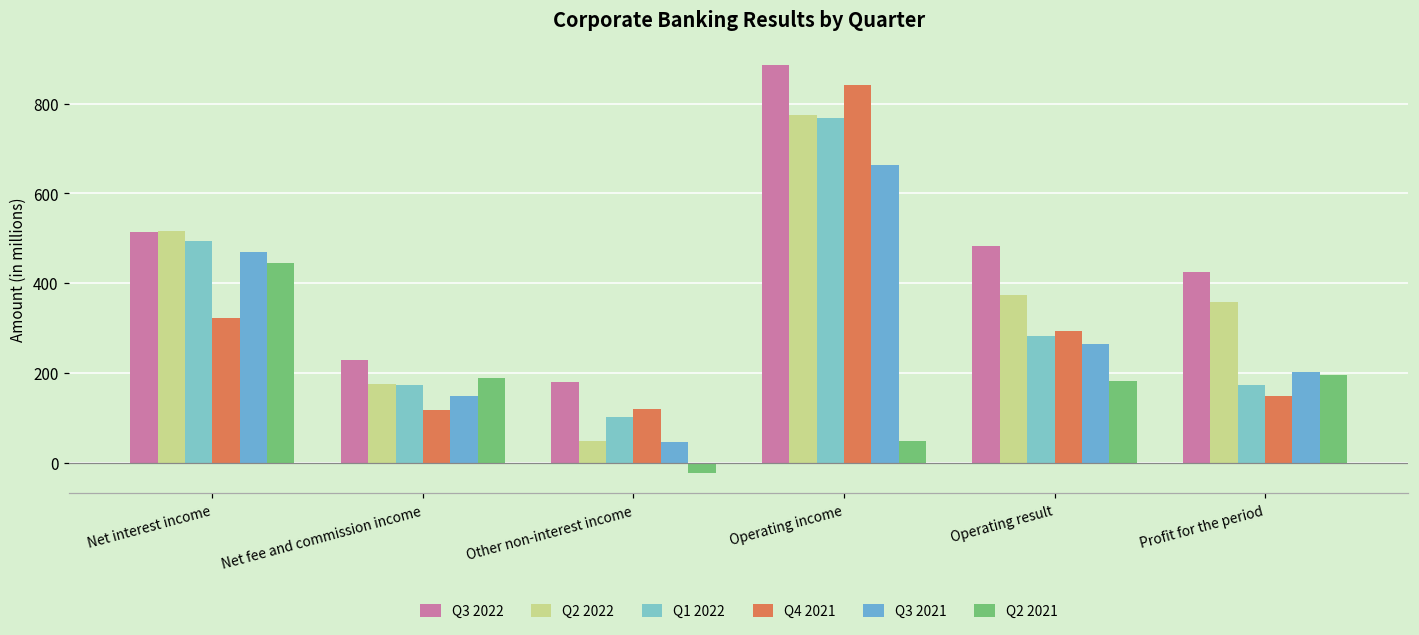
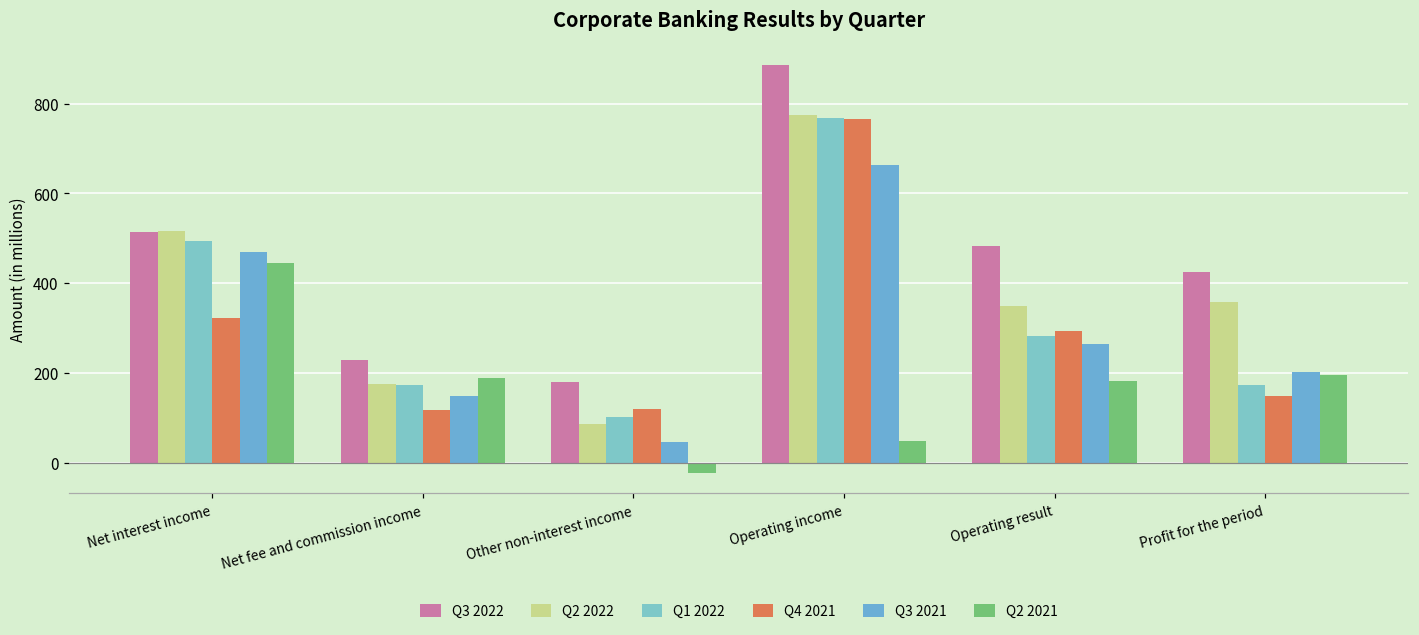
  {
    "Q3 2022": {
      "Net interest income": 510,
      "Net fee and commission income": 230,
      "Other non-interest income": 180,
      "Operating income": 880,
      "Operating result": 480,
      "Profit for the period": 430
    },
    "Q2 2022": {
      "Net interest income": 520,
      "Net fee and commission income": 170,
-     "Other non-interest income": 50,
+     "Other non-interest income": 90,
      "Operating income": 780,
-     "Operating result": 370,
+     "Operating result": 350,
      "Profit for the period": 360
    },
    "Q4 2021": {
      "Net interest income": 320,
      "Net fee and commission income": 120,
      "Other non-interest income": 120,
-     "Operating income": 840,
+     "Operating income": 770,
      "Operating result": 290,
      "Profit for the period": 150
    },
    "Q2 2021": {
      "Net interest income": 440,
      "Net fee and commission income": 190,
      "Other non-interest income": -20,
      "Operating income": 50,
      "Operating result": 180,
      "Profit for the period": 200
    }
  }
